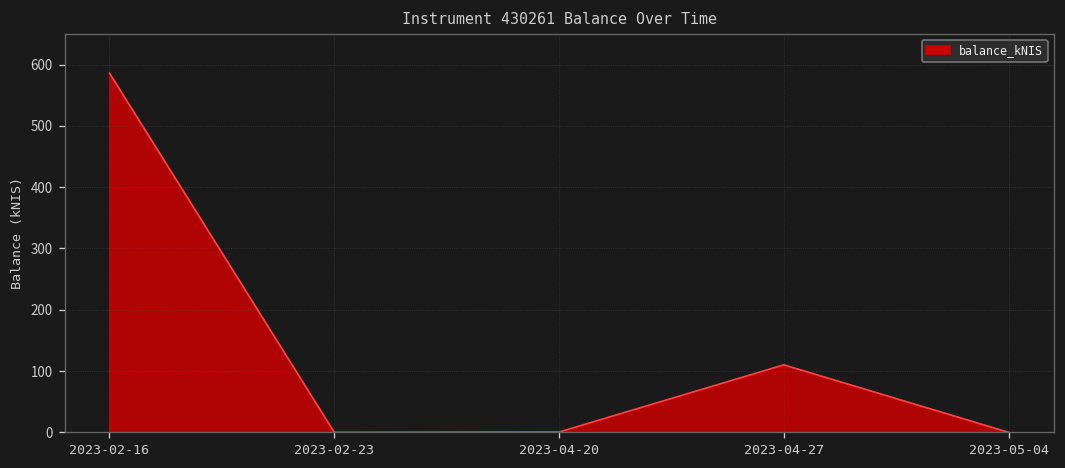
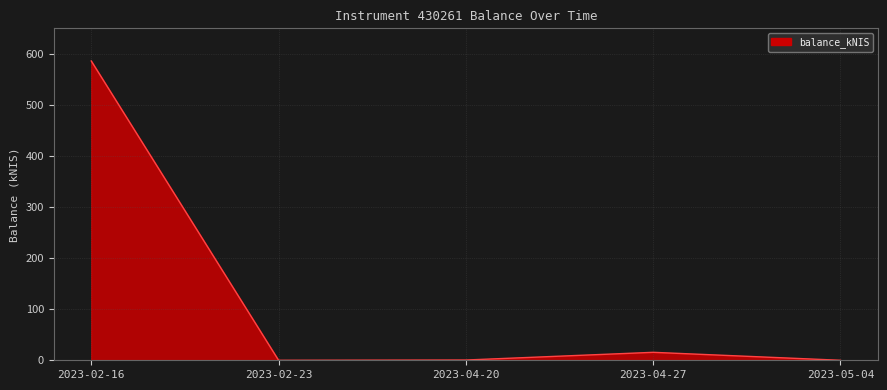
  {
    "2023-02-16": 590,
    "2023-02-23": 0,
    "2023-04-20": 0,
-   "2023-04-27": 110,
+   "2023-04-27": 20,
    "2023-05-04": 0
  }
